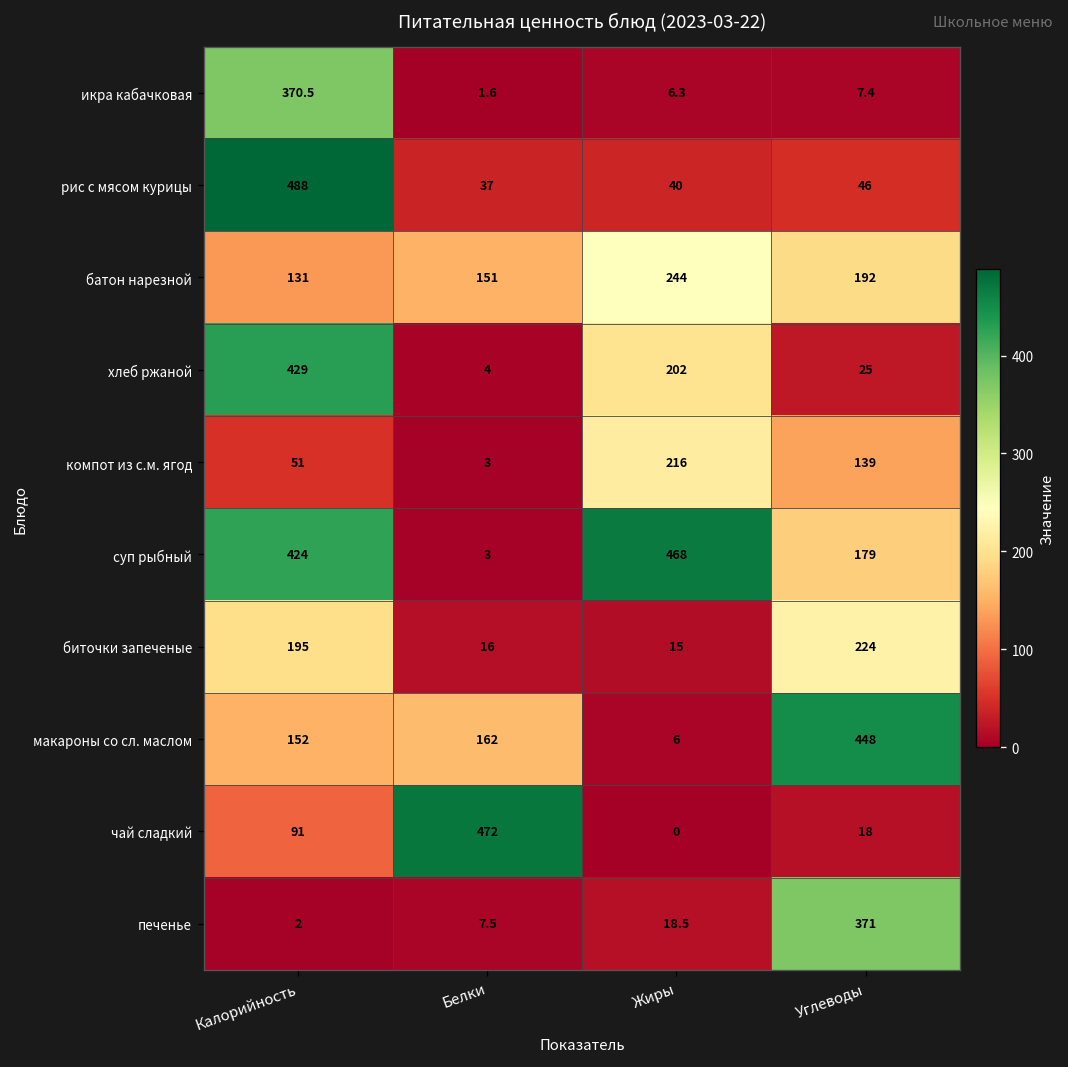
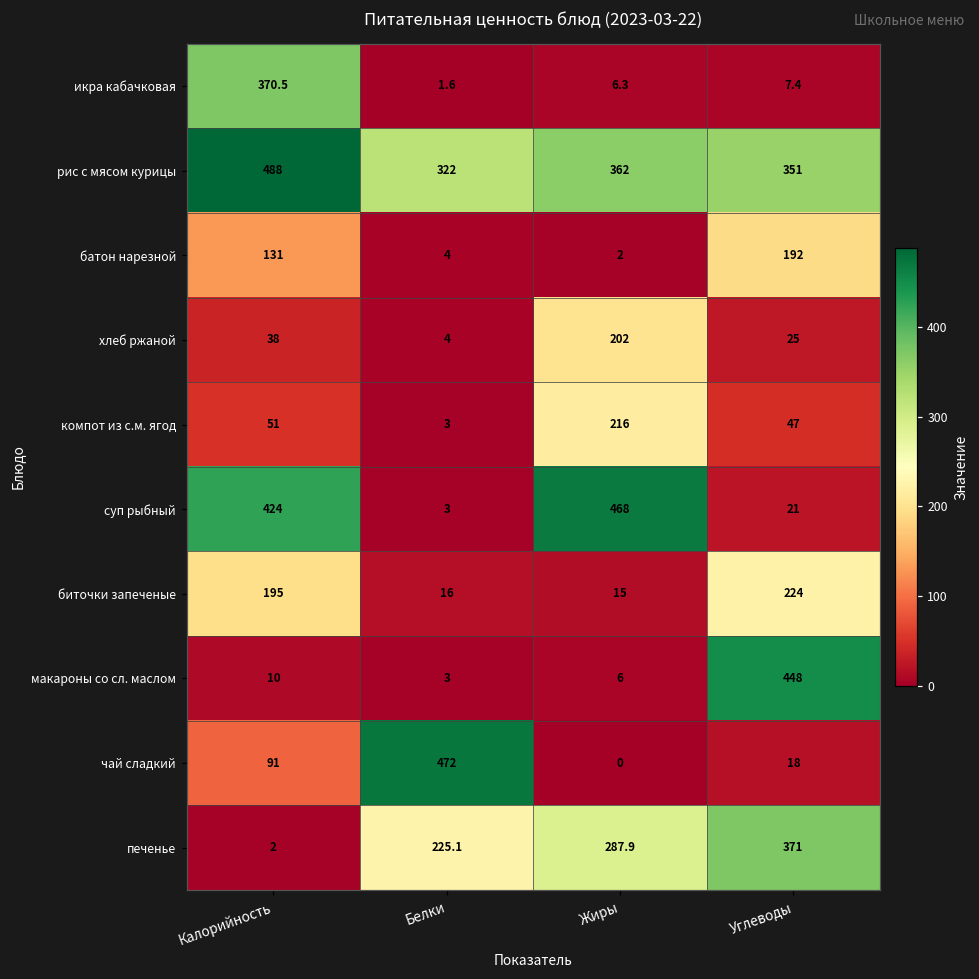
  {
    "икра кабачковая": {
      "Калорийность": 370.5,
      "Белки": 1.6,
      "Жиры": 6.3,
      "Углеводы": 7.4
    },
    "рис с мясом курицы": {
      "Калорийность": 488,
-     "Белки": 37,
-     "Жиры": 40,
-     "Углеводы": 46
+     "Белки": 322,
+     "Жиры": 362,
+     "Углеводы": 351
    },
    "батон нарезной": {
      "Калорийность": 131,
-     "Белки": 151,
-     "Жиры": 244,
+     "Белки": 4,
+     "Жиры": 2,
      "Углеводы": 192
    },
    "хлеб ржаной": {
-     "Калорийность": 429,
+     "Калорийность": 38,
      "Белки": 4,
      "Жиры": 202,
      "Углеводы": 25
    },
    "компот из с.м. ягод": {
      "Калорийность": 51,
      "Белки": 3,
      "Жиры": 216,
-     "Углеводы": 139
+     "Углеводы": 47
    },
    "суп рыбный": {
      "Калорийность": 424,
      "Белки": 3,
      "Жиры": 468,
-     "Углеводы": 179
+     "Углеводы": 21
    },
    "биточки запеченые": {
      "Калорийность": 195,
      "Белки": 16,
      "Жиры": 15,
      "Углеводы": 224
    },
    "макароны со сл. маслом": {
-     "Калорийность": 152,
-     "Белки": 162,
+     "Калорийность": 10,
+     "Белки": 3,
      "Жиры": 6,
      "Углеводы": 448
    },
    "чай сладкий": {
      "Калорийность": 91,
      "Белки": 472,
      "Жиры": 0,
      "Углеводы": 18
    },
    "печенье": {
      "Калорийность": 2,
-     "Белки": 7.5,
-     "Жиры": 18.5,
+     "Белки": 225.1,
+     "Жиры": 287.9,
      "Углеводы": 371
    }
  }
